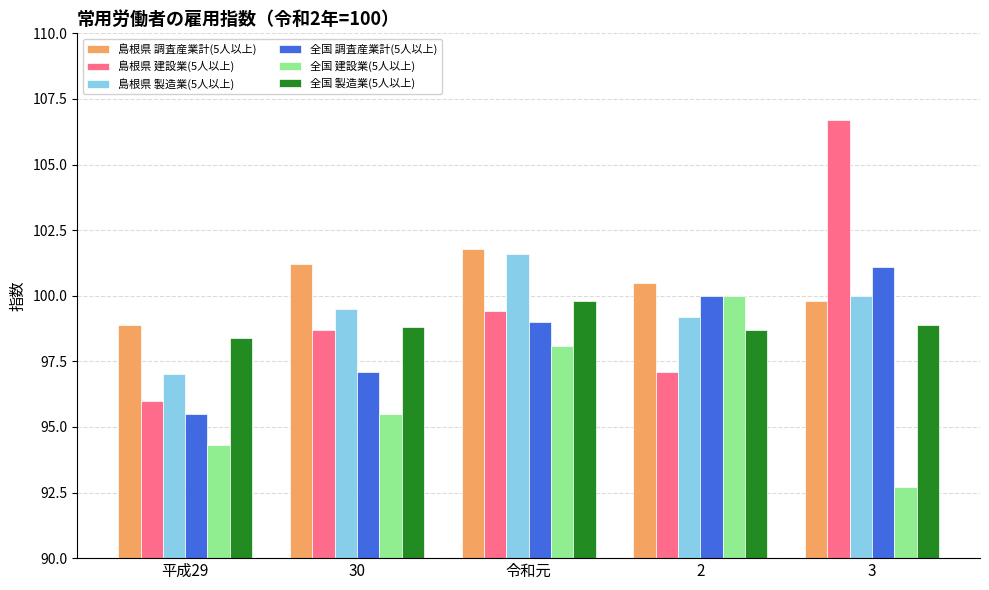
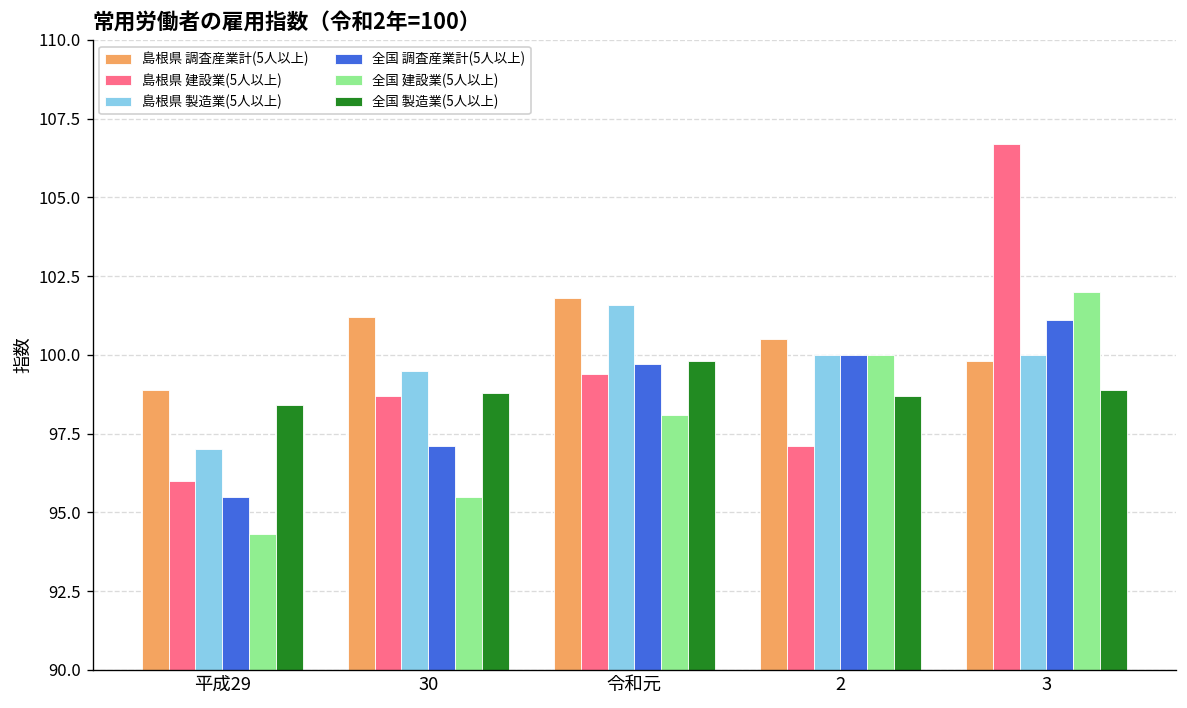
  {
    "島根県 調査産業計(5人以上)": {
      "平成29": 98.9,
      "30": 101.2,
      "令和元": 101.8,
      "2": 100.5,
      "3": 99.8
    },
    "島根県 建設業(5人以上)": {
      "平成29": 96.0,
      "30": 98.7,
      "令和元": 99.4,
      "2": 97.1,
      "3": 106.7
    },
    "島根県 製造業(5人以上)": {
      "平成29": 97.0,
      "30": 99.5,
      "令和元": 101.6,
-     "2": 99.2,
+     "2": 100.0,
      "3": 100.0
    },
    "全国 調査産業計(5人以上)": {
      "平成29": 95.5,
      "30": 97.1,
-     "令和元": 99.0,
+     "令和元": 99.7,
      "2": 100.0,
      "3": 101.1
    },
    "全国 建設業(5人以上)": {
      "平成29": 94.3,
      "30": 95.5,
      "令和元": 98.1,
      "2": 100.0,
-     "3": 92.7
+     "3": 102.0
    },
    "全国 製造業(5人以上)": {
      "平成29": 98.4,
      "30": 98.8,
      "令和元": 99.8,
      "2": 98.7,
      "3": 98.9
    }
  }
